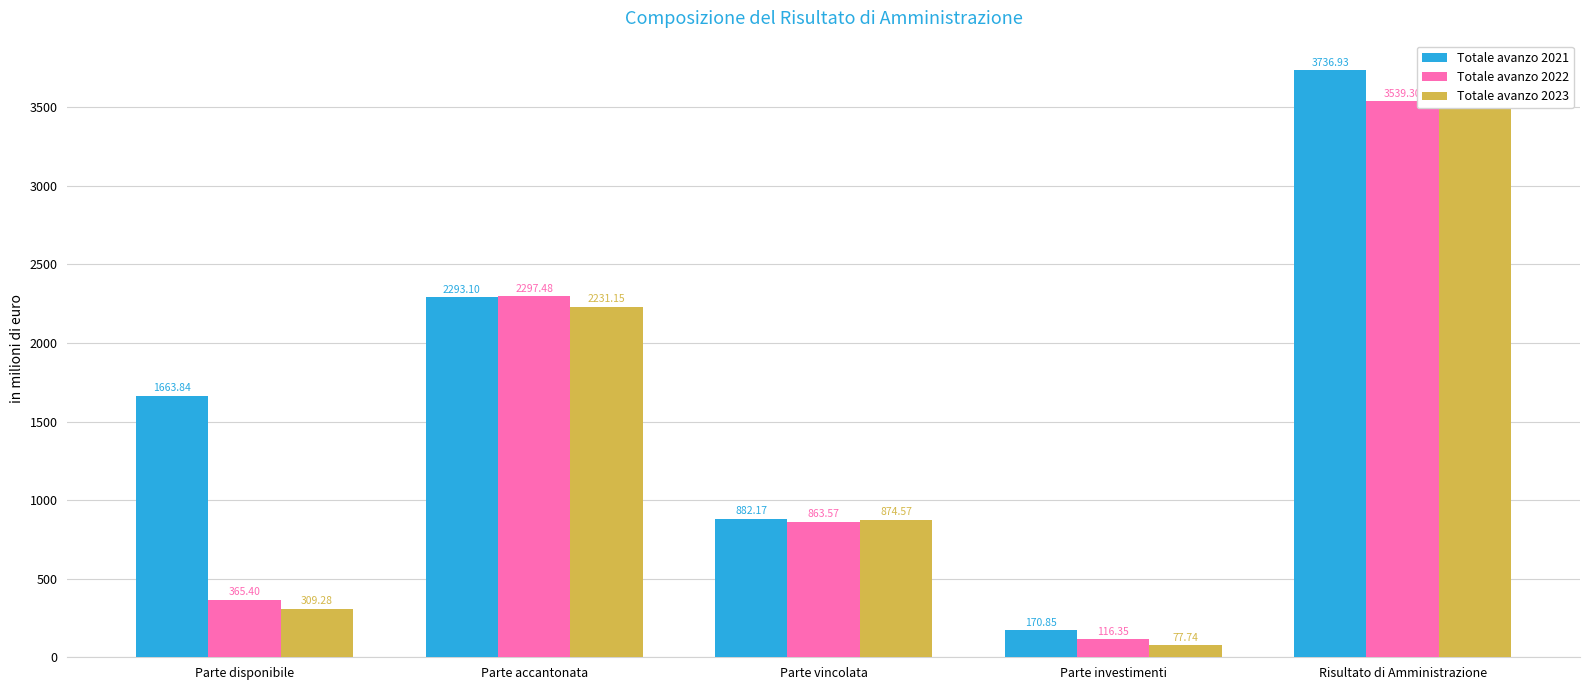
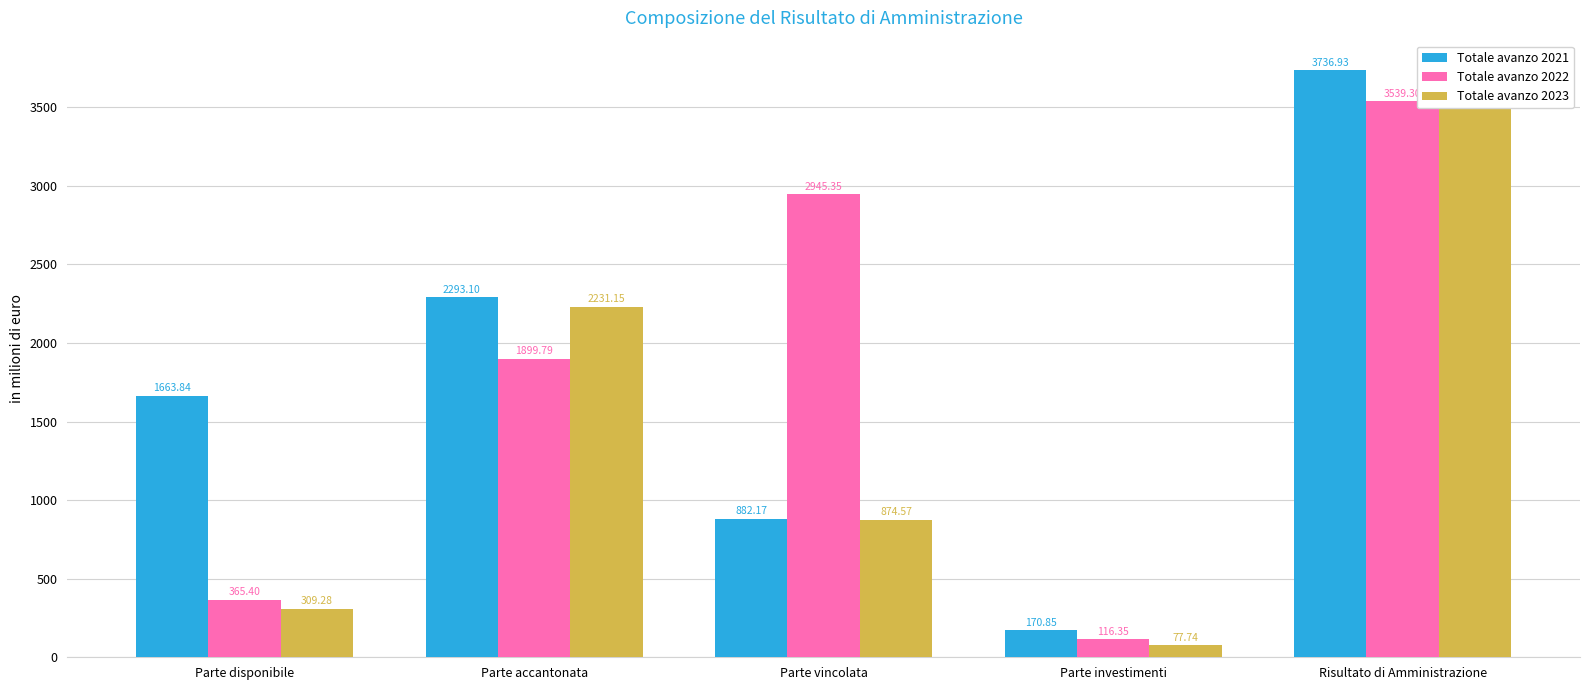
  {
    "Totale avanzo 2021": {
      "Parte disponibile": 1663.84,
      "Parte accantonata": 2293.10,
      "Parte vincolata": 882.17,
      "Parte investimenti": 170.85,
      "Risultato di Amministrazione": 3736.93
    },
    "Totale avanzo 2022": {
      "Parte disponibile": 365.40,
-     "Parte accantonata": 2297.48,
-     "Parte vincolata": 863.57,
+     "Parte accantonata": 1899.79,
+     "Parte vincolata": 2945.35,
      "Parte investimenti": 116.35
    },
    "Totale avanzo 2023": {
      "Parte disponibile": 309.28,
      "Parte accantonata": 2231.15,
      "Parte vincolata": 874.57,
      "Parte investimenti": 77.74
    }
  }
